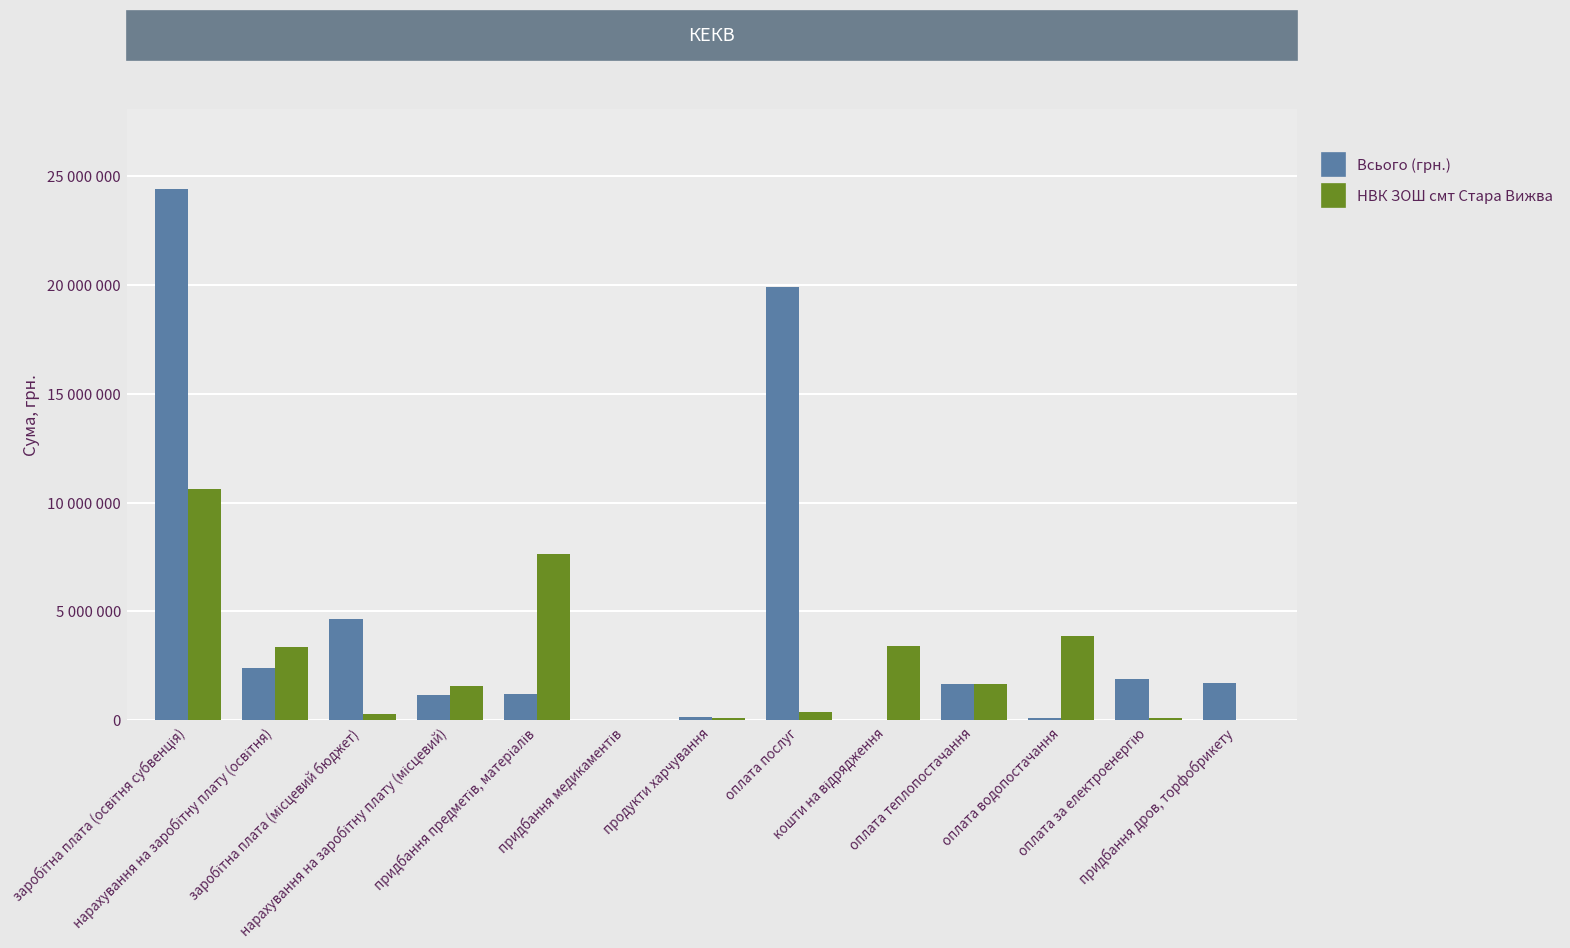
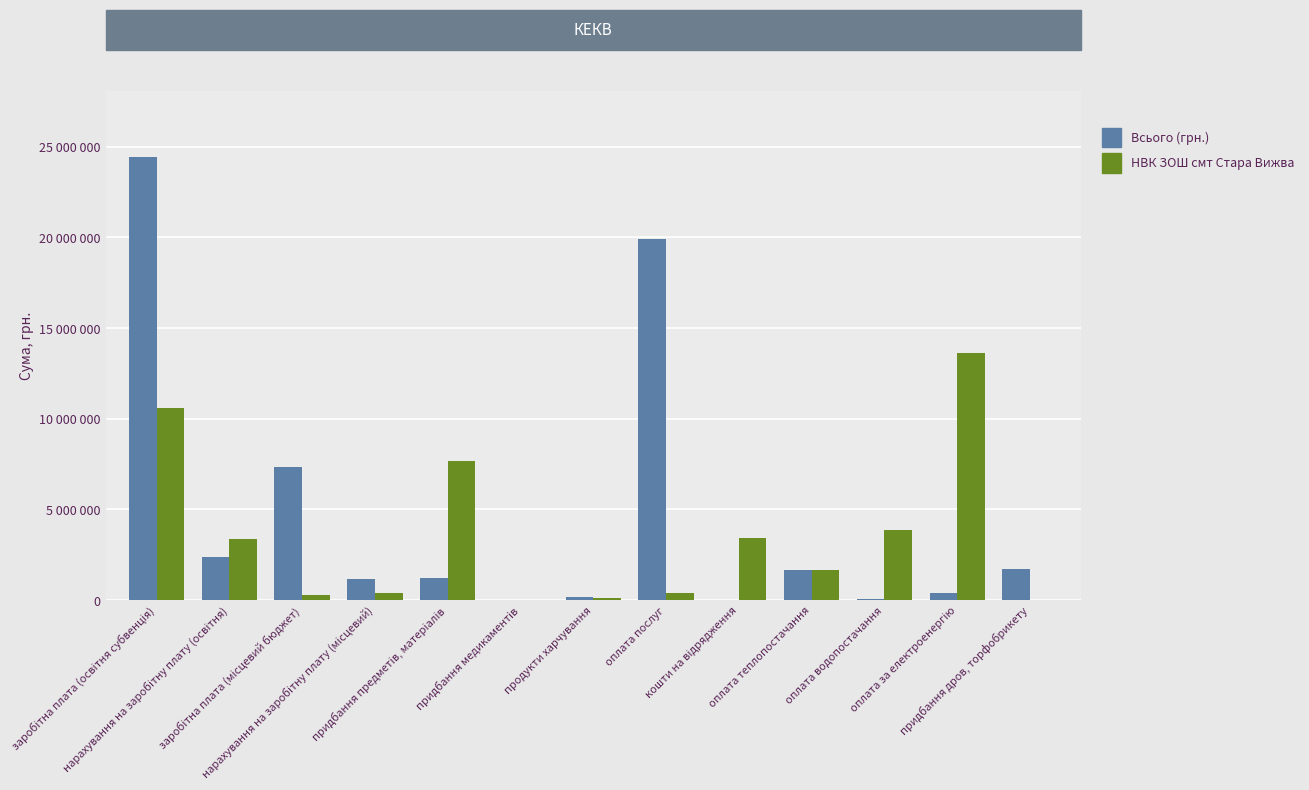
  {
    "Всього (грн.)": {
      "заробітна плата (освітня субвенція)": 24400000,
      "нарахування на заробітну плату (освітня)": 2400000,
-     "заробітна плата (місцевий бюджет)": 4600000,
+     "заробітна плата (місцевий бюджет)": 7300000,
      "нарахування на заробітну плату (місцевий)": 1200000,
      "придбання предметів, матеріалів": 1200000,
      "продукти харчування": 200000,
      "оплата послуг": 19900000,
      "оплата теплопостачання": 1700000,
-     "оплата за електроенергію": 1900000,
+     "оплата за електроенергію": 400000,
      "придбання дров, торфобрикету": 1700000
    },
    "НВК ЗОШ смт Стара Вижва": {
      "заробітна плата (освітня субвенція)": 10600000,
      "нарахування на заробітну плату (освітня)": 3400000,
      "заробітна плата (місцевий бюджет)": 300000,
-     "нарахування на заробітну плату (місцевий)": 1600000,
+     "нарахування на заробітну плату (місцевий)": 400000,
      "придбання предметів, матеріалів": 7600000,
      "оплата послуг": 400000,
      "кошти на відрядження": 3400000,
      "оплата теплопостачання": 1700000,
      "оплата водопостачання": 3900000,
-     "оплата за електроенергію": 100000,
+     "оплата за електроенергію": 13600000,
      "придбання дров, торфобрикету": 0
    }
  }
